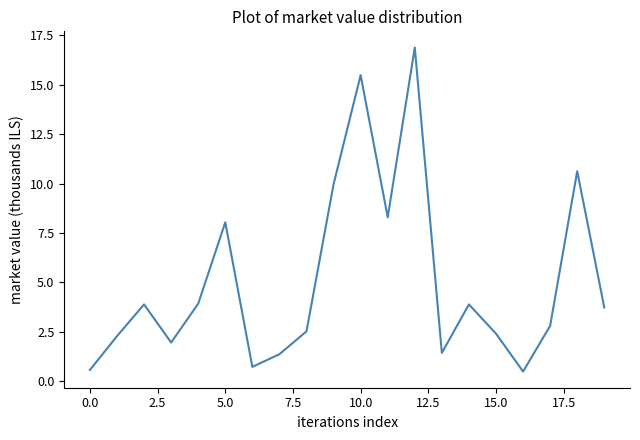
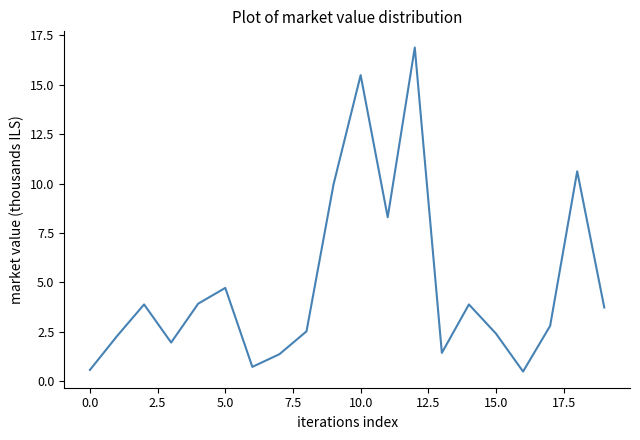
  {
    "0.0": 0.6,
-   "5.0": 8.0,
+   "5.0": 4.7,
    "10.0": 15.5,
    "15.0": 2.4
  }
